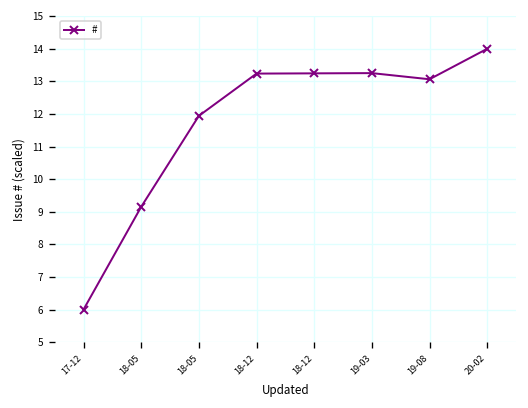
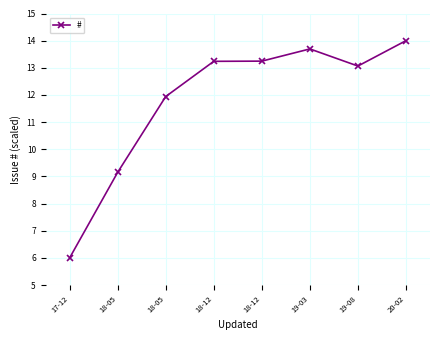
  {
    "17-12": 6.0,
-   "19-03": 13.3,
+   "19-03": 13.7,
    "19-08": 13.1,
    "20-02": 14.0
  }
